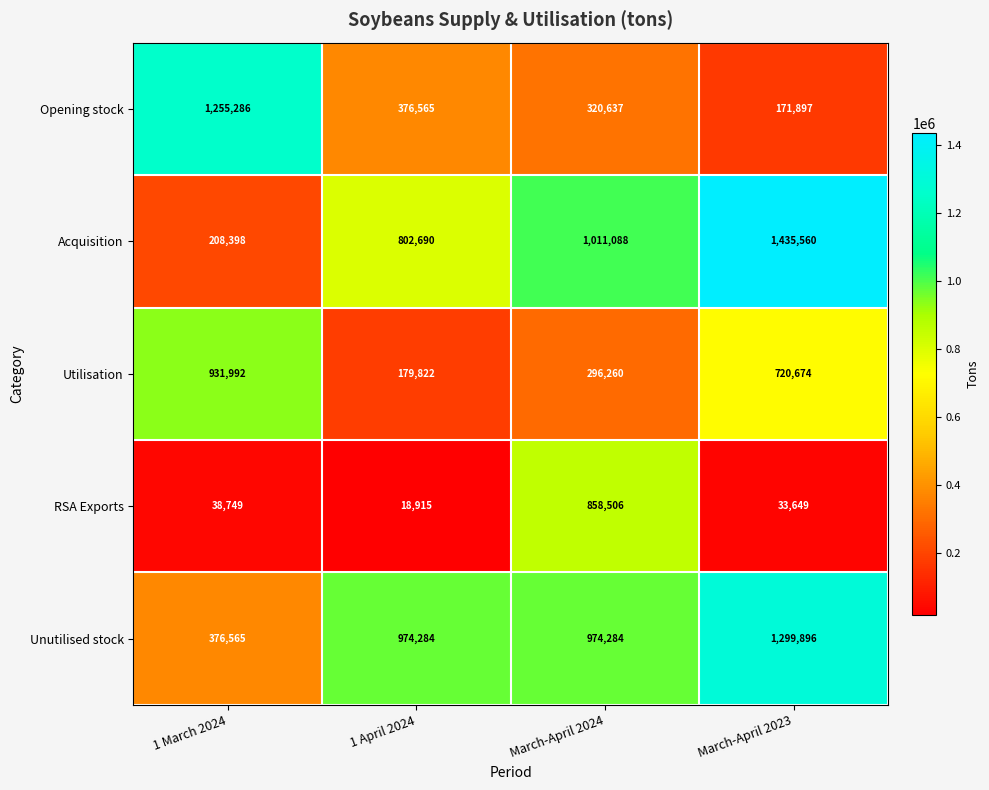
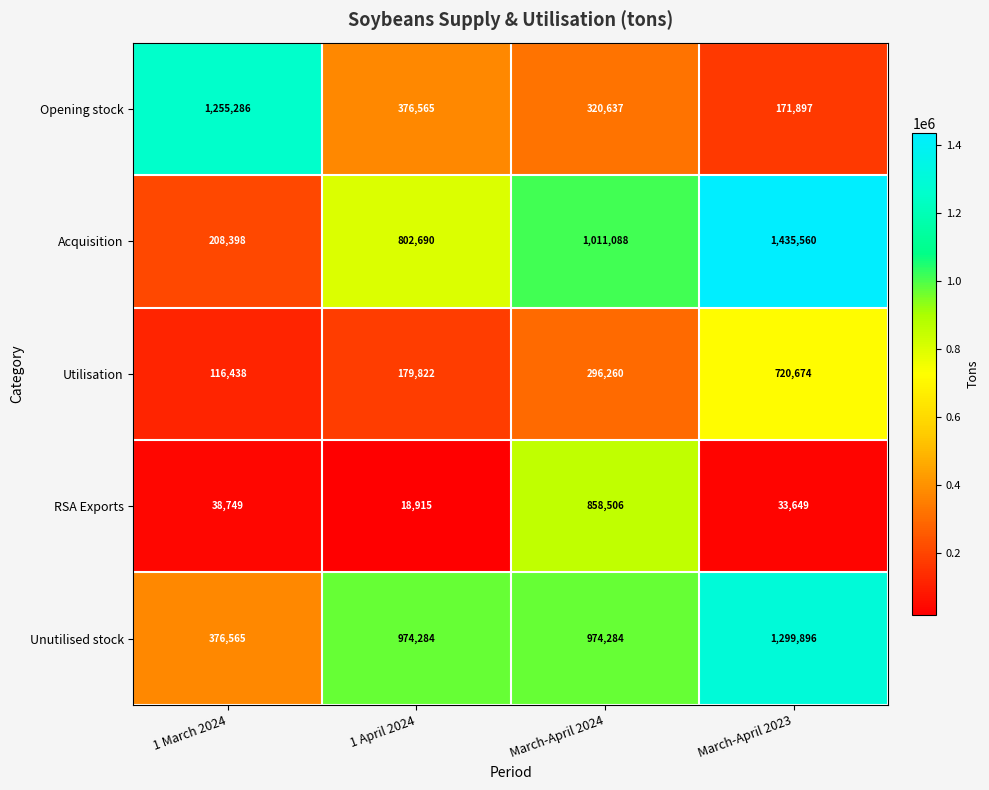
  {
    "Opening stock": {
      "1 March 2024": "1,255,286",
      "1 April 2024": "376,565",
      "March-April 2024": "320,637",
      "March-April 2023": "171,897"
    },
    "Acquisition": {
      "1 March 2024": "208,398",
      "1 April 2024": "802,690",
      "March-April 2024": "1,011,088",
      "March-April 2023": "1,435,560"
    },
    "Utilisation": {
-     "1 March 2024": "931,992",
+     "1 March 2024": "116,438",
      "1 April 2024": "179,822",
      "March-April 2024": "296,260",
      "March-April 2023": "720,674"
    },
    "RSA Exports": {
      "1 March 2024": "38,749",
      "1 April 2024": "18,915",
      "March-April 2024": "858,506",
      "March-April 2023": "33,649"
    },
    "Unutilised stock": {
      "1 March 2024": "376,565",
      "1 April 2024": "974,284",
      "March-April 2024": "974,284",
      "March-April 2023": "1,299,896"
    }
  }
